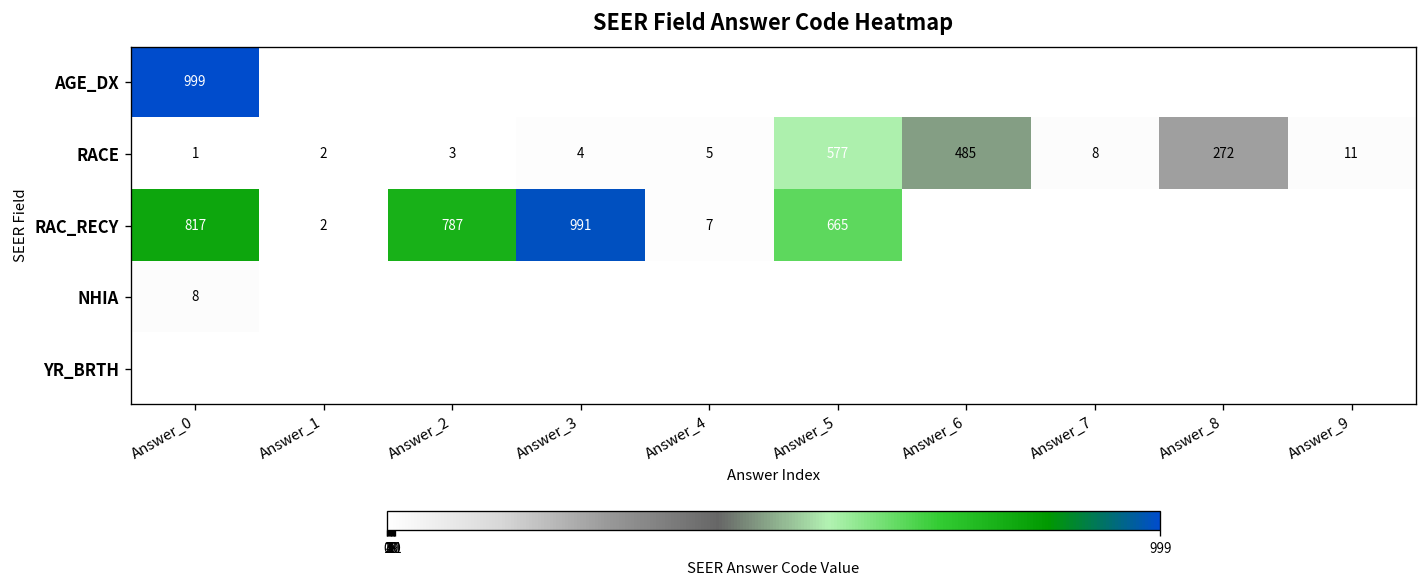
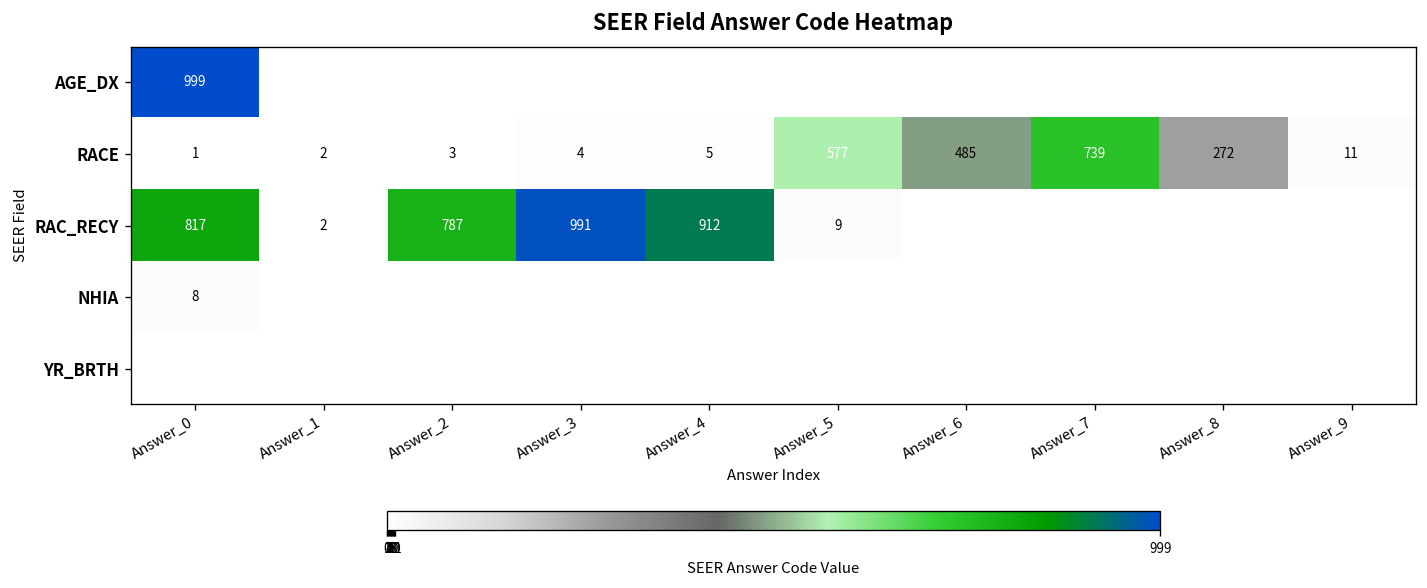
  {
    "AGE_DX": {
      "Answer_0": 999
    },
    "RACE": {
      "Answer_0": 1,
      "Answer_1": 2,
      "Answer_2": 3,
      "Answer_3": 4,
      "Answer_4": 5,
      "Answer_5": 577,
      "Answer_6": 485,
-     "Answer_7": 8,
+     "Answer_7": 739,
      "Answer_8": 272,
      "Answer_9": 11
    },
    "RAC_RECY": {
      "Answer_0": 817,
      "Answer_1": 2,
      "Answer_2": 787,
      "Answer_3": 991,
-     "Answer_4": 7,
-     "Answer_5": 665
+     "Answer_4": 912,
+     "Answer_5": 9
    },
    "NHIA": {
      "Answer_0": 8
    }
  }
